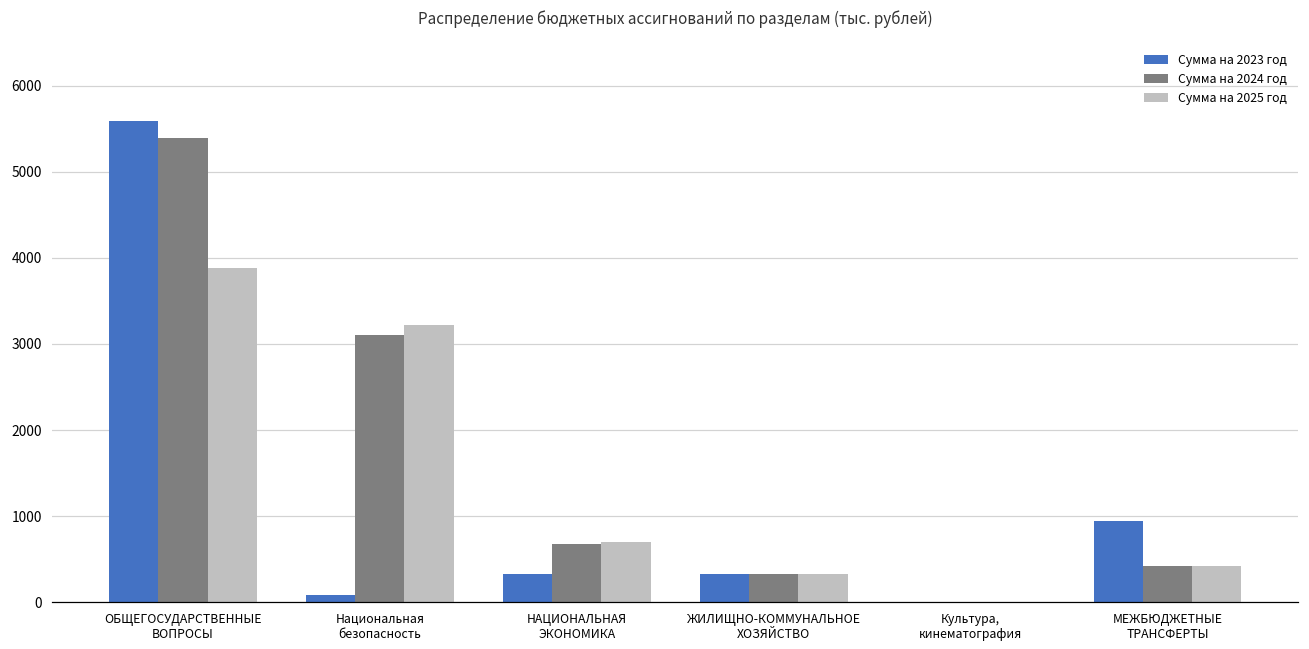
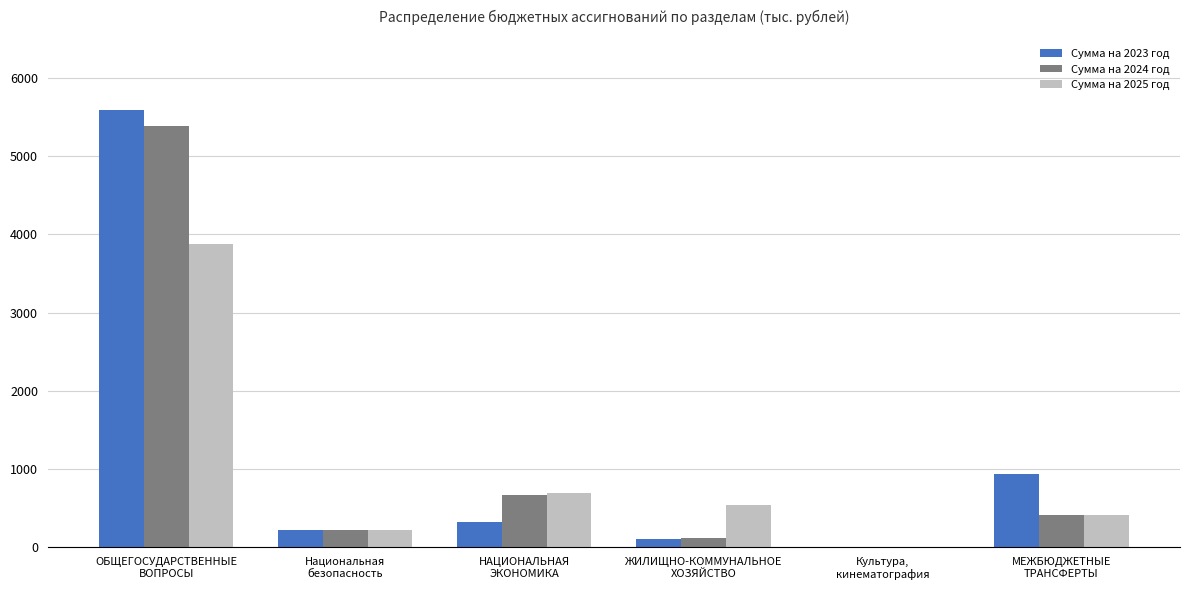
  {
    "Сумма на 2023 год": {
      "ОБЩЕГОСУДАРСТВЕННЫЕ ВОПРОСЫ": 5600,
-     "Национальная безопасность": 100,
+     "Национальная безопасность": 200,
      "НАЦИОНАЛЬНАЯ ЭКОНОМИКА": 300,
-     "ЖИЛИЩНО-КОММУНАЛЬНОЕ ХОЗЯЙСТВО": 300,
+     "ЖИЛИЩНО-КОММУНАЛЬНОЕ ХОЗЯЙСТВО": 100,
      "Культура, кинематография": 0,
      "МЕЖБЮДЖЕТНЫЕ ТРАНСФЕРТЫ": 900
    },
    "Сумма на 2024 год": {
      "ОБЩЕГОСУДАРСТВЕННЫЕ ВОПРОСЫ": 5400,
-     "Национальная безопасность": 3100,
+     "Национальная безопасность": 200,
      "НАЦИОНАЛЬНАЯ ЭКОНОМИКА": 700,
-     "ЖИЛИЩНО-КОММУНАЛЬНОЕ ХОЗЯЙСТВО": 300,
+     "ЖИЛИЩНО-КОММУНАЛЬНОЕ ХОЗЯЙСТВО": 100,
      "Культура, кинематография": 0,
      "МЕЖБЮДЖЕТНЫЕ ТРАНСФЕРТЫ": 400
    },
    "Сумма на 2025 год": {
      "ОБЩЕГОСУДАРСТВЕННЫЕ ВОПРОСЫ": 3900,
-     "Национальная безопасность": 3200,
+     "Национальная безопасность": 200,
      "НАЦИОНАЛЬНАЯ ЭКОНОМИКА": 700,
-     "ЖИЛИЩНО-КОММУНАЛЬНОЕ ХОЗЯЙСТВО": 300,
+     "ЖИЛИЩНО-КОММУНАЛЬНОЕ ХОЗЯЙСТВО": 500,
      "Культура, кинематография": 0,
      "МЕЖБЮДЖЕТНЫЕ ТРАНСФЕРТЫ": 400
    }
  }
